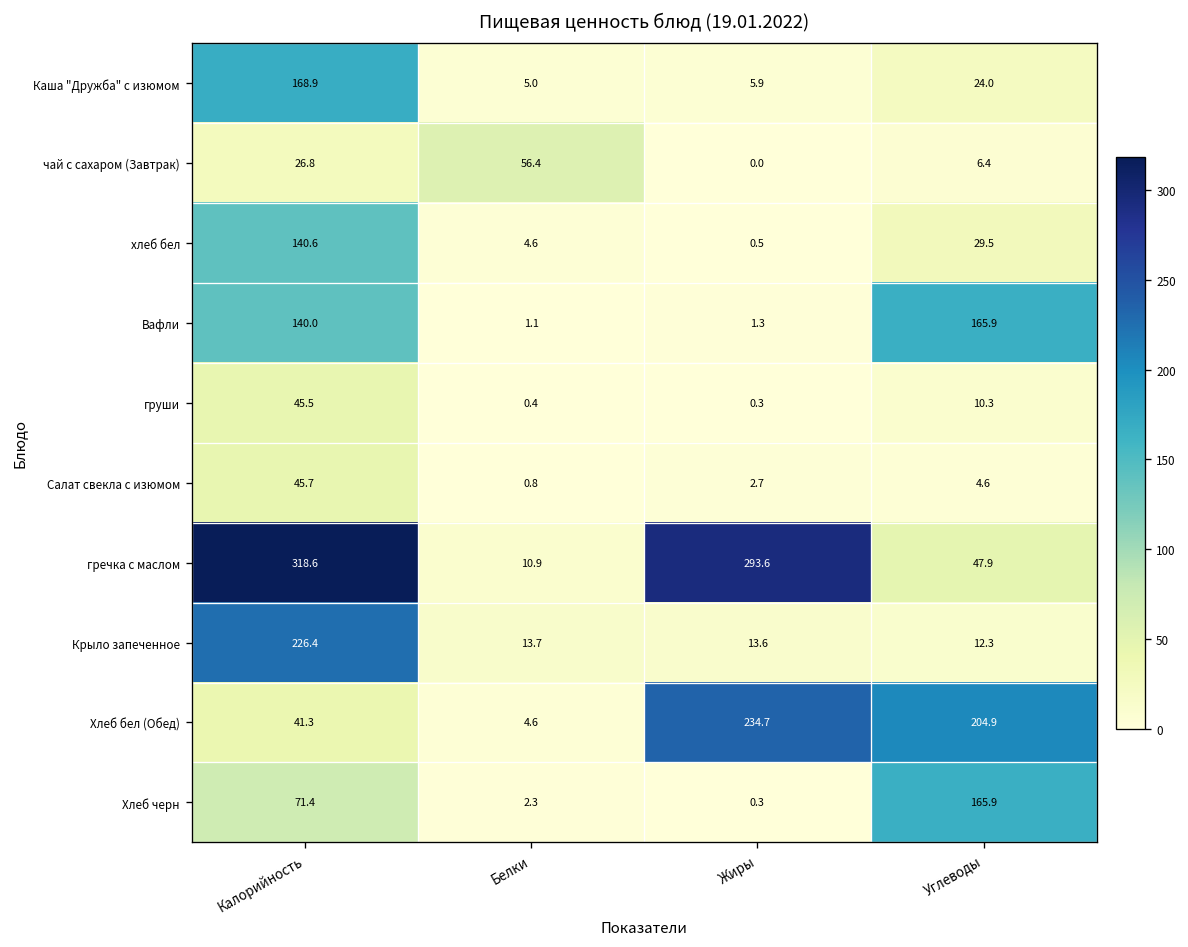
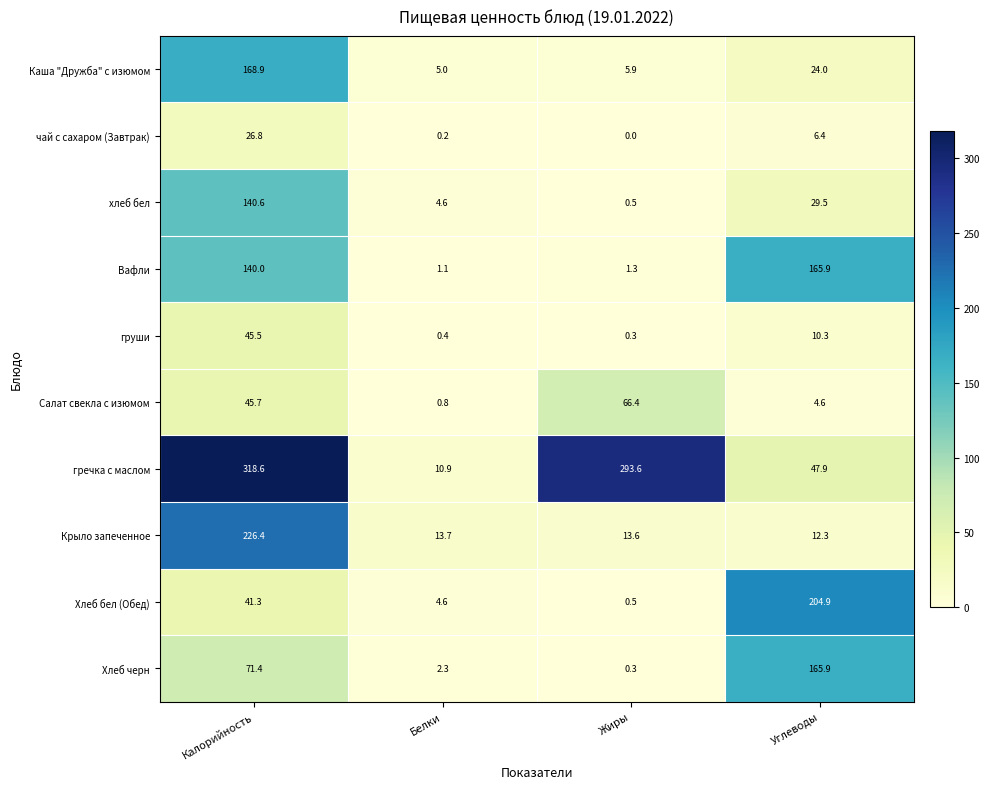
  {
    "Каша \"Дружба\" с изюмом": {
      "Калорийность": 168.9,
      "Белки": 5.0,
      "Жиры": 5.9,
      "Углеводы": 24.0
    },
    "чай с сахаром (Завтрак)": {
      "Калорийность": 26.8,
-     "Белки": 56.4,
+     "Белки": 0.2,
      "Жиры": 0.0,
      "Углеводы": 6.4
    },
    "хлеб бел": {
      "Калорийность": 140.6,
      "Белки": 4.6,
      "Жиры": 0.5,
      "Углеводы": 29.5
    },
    "Вафли": {
      "Калорийность": 140.0,
      "Белки": 1.1,
      "Жиры": 1.3,
      "Углеводы": 165.9
    },
    "груши": {
      "Калорийность": 45.5,
      "Белки": 0.4,
      "Жиры": 0.3,
      "Углеводы": 10.3
    },
    "Салат свекла с изюмом": {
      "Калорийность": 45.7,
      "Белки": 0.8,
-     "Жиры": 2.7,
+     "Жиры": 66.4,
      "Углеводы": 4.6
    },
    "гречка с маслом": {
      "Калорийность": 318.6,
      "Белки": 10.9,
      "Жиры": 293.6,
      "Углеводы": 47.9
    },
    "Крыло запеченное": {
      "Калорийность": 226.4,
      "Белки": 13.7,
      "Жиры": 13.6,
      "Углеводы": 12.3
    },
    "Хлеб бел (Обед)": {
      "Калорийность": 41.3,
      "Белки": 4.6,
-     "Жиры": 234.7,
+     "Жиры": 0.5,
      "Углеводы": 204.9
    },
    "Хлеб черн": {
      "Калорийность": 71.4,
      "Белки": 2.3,
      "Жиры": 0.3,
      "Углеводы": 165.9
    }
  }
